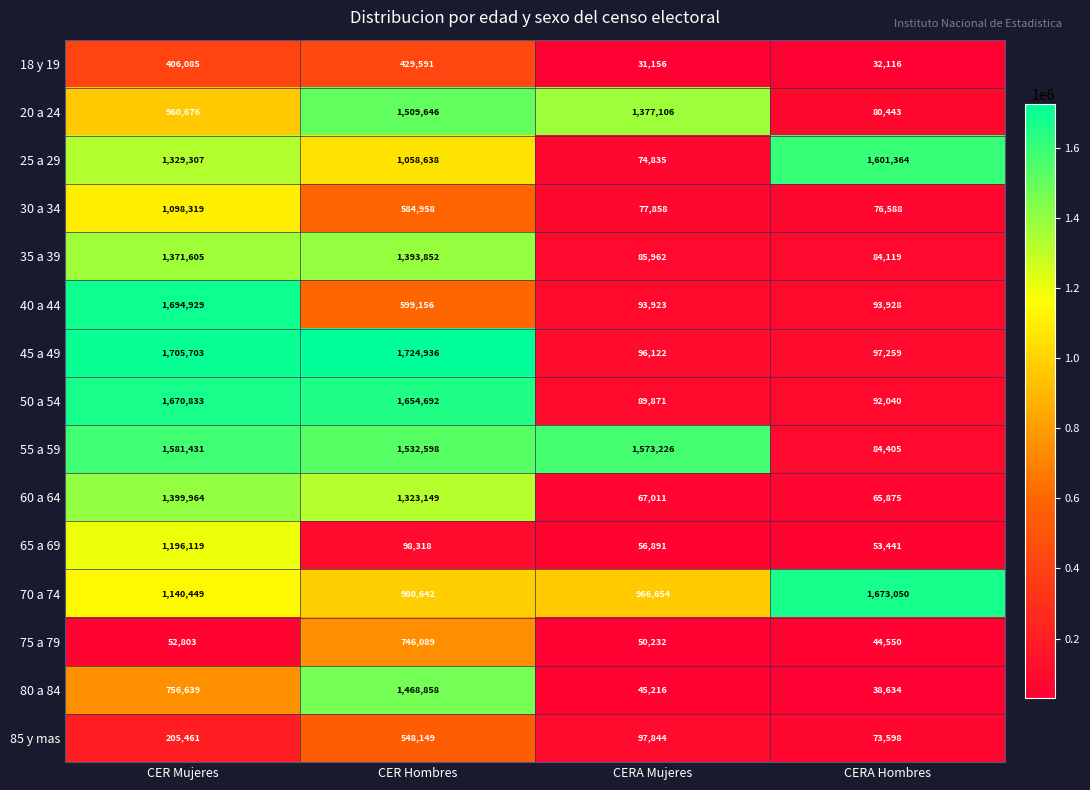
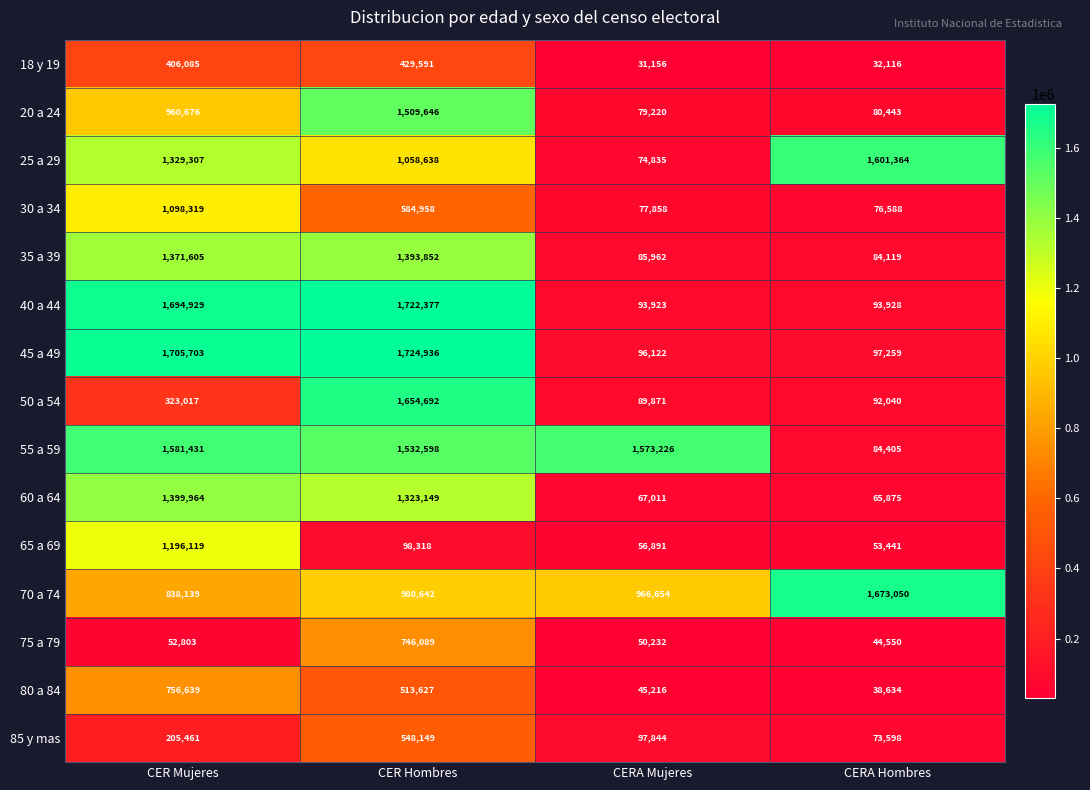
  {
    "18 y 19": {
      "CER Mujeres": "406,085",
      "CER Hombres": "429,591",
      "CERA Mujeres": "31,156",
      "CERA Hombres": "32,116"
    },
    "20 a 24": {
      "CER Mujeres": "960,676",
      "CER Hombres": "1,509,646",
-     "CERA Mujeres": "1,377,106",
+     "CERA Mujeres": "79,220",
      "CERA Hombres": "80,443"
    },
    "25 a 29": {
      "CER Mujeres": "1,329,307",
      "CER Hombres": "1,058,638",
      "CERA Mujeres": "74,835",
      "CERA Hombres": "1,601,364"
    },
    "30 a 34": {
      "CER Mujeres": "1,098,319",
      "CER Hombres": "584,958",
      "CERA Mujeres": "77,858",
      "CERA Hombres": "76,588"
    },
    "35 a 39": {
      "CER Mujeres": "1,371,605",
      "CER Hombres": "1,393,852",
      "CERA Mujeres": "85,962",
      "CERA Hombres": "84,119"
    },
    "40 a 44": {
      "CER Mujeres": "1,694,929",
-     "CER Hombres": "599,156",
+     "CER Hombres": "1,722,377",
      "CERA Mujeres": "93,923",
      "CERA Hombres": "93,928"
    },
    "45 a 49": {
      "CER Mujeres": "1,705,703",
      "CER Hombres": "1,724,936",
      "CERA Mujeres": "96,122",
      "CERA Hombres": "97,259"
    },
    "50 a 54": {
-     "CER Mujeres": "1,670,833",
+     "CER Mujeres": "323,017",
      "CER Hombres": "1,654,692",
      "CERA Mujeres": "89,871",
      "CERA Hombres": "92,040"
    },
    "55 a 59": {
      "CER Mujeres": "1,581,431",
      "CER Hombres": "1,532,598",
      "CERA Mujeres": "1,573,226",
      "CERA Hombres": "84,405"
    },
    "60 a 64": {
      "CER Mujeres": "1,399,964",
      "CER Hombres": "1,323,149",
      "CERA Mujeres": "67,011",
      "CERA Hombres": "65,875"
    },
    "65 a 69": {
      "CER Mujeres": "1,196,119",
      "CER Hombres": "98,318",
      "CERA Mujeres": "56,891",
      "CERA Hombres": "53,441"
    },
    "70 a 74": {
-     "CER Mujeres": "1,140,449",
+     "CER Mujeres": "838,139",
      "CER Hombres": "980,642",
      "CERA Mujeres": "966,654",
      "CERA Hombres": "1,673,050"
    },
    "75 a 79": {
      "CER Mujeres": "52,803",
      "CER Hombres": "746,089",
      "CERA Mujeres": "50,232",
      "CERA Hombres": "44,550"
    },
    "80 a 84": {
      "CER Mujeres": "756,639",
-     "CER Hombres": "1,468,858",
+     "CER Hombres": "513,627",
      "CERA Mujeres": "45,216",
      "CERA Hombres": "38,634"
    },
    "85 y mas": {
      "CER Mujeres": "205,461",
      "CER Hombres": "548,149",
      "CERA Mujeres": "97,844",
      "CERA Hombres": "73,598"
    }
  }
